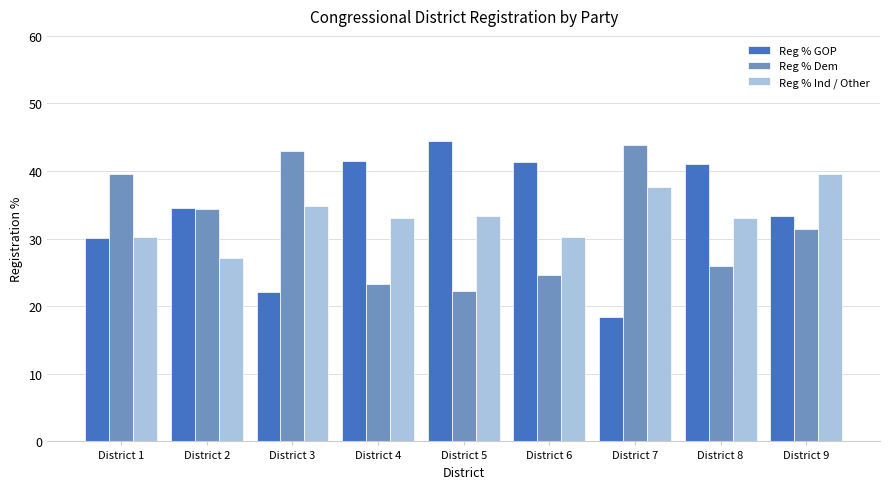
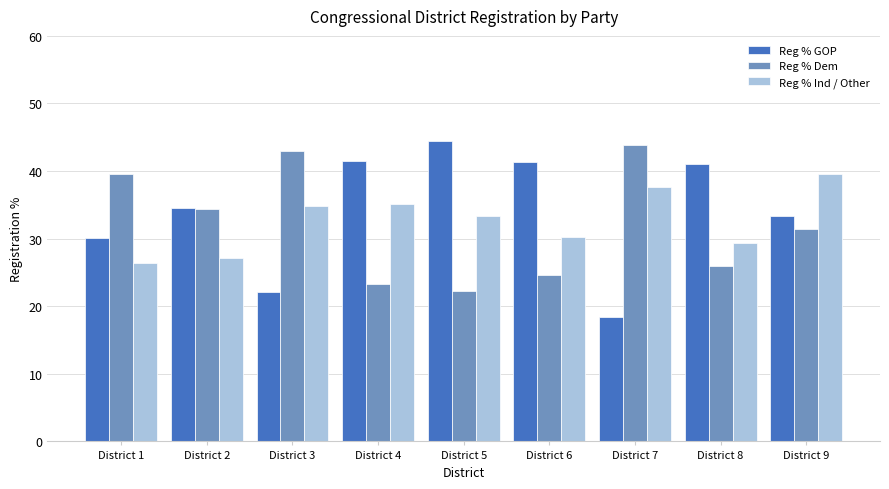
  {
    "Reg % Ind / Other": {
-     "District 1": 30,
+     "District 1": 26,
      "District 2": 27,
      "District 3": 35,
-     "District 4": 33,
+     "District 4": 35,
      "District 5": 33,
      "District 6": 30,
      "District 7": 38,
-     "District 8": 33,
+     "District 8": 29,
      "District 9": 40
    }
  }
